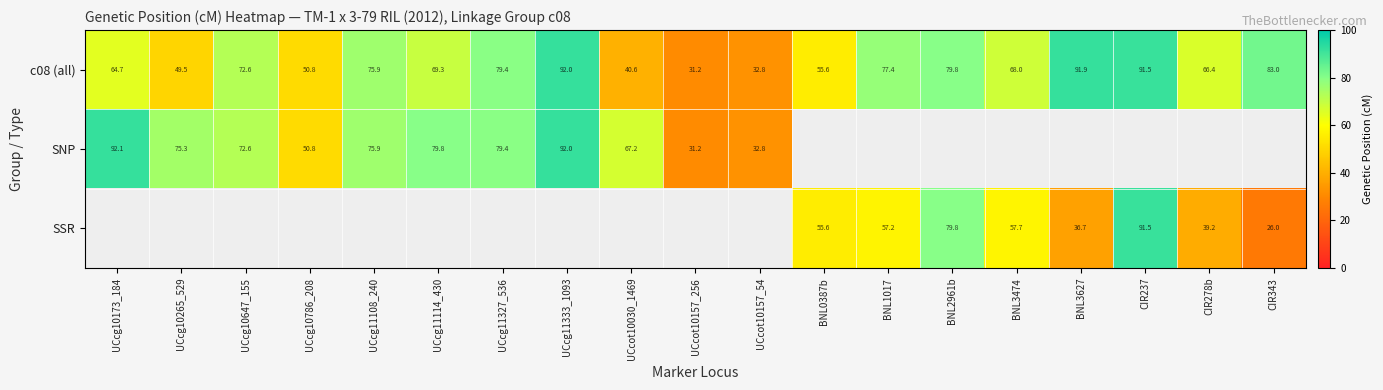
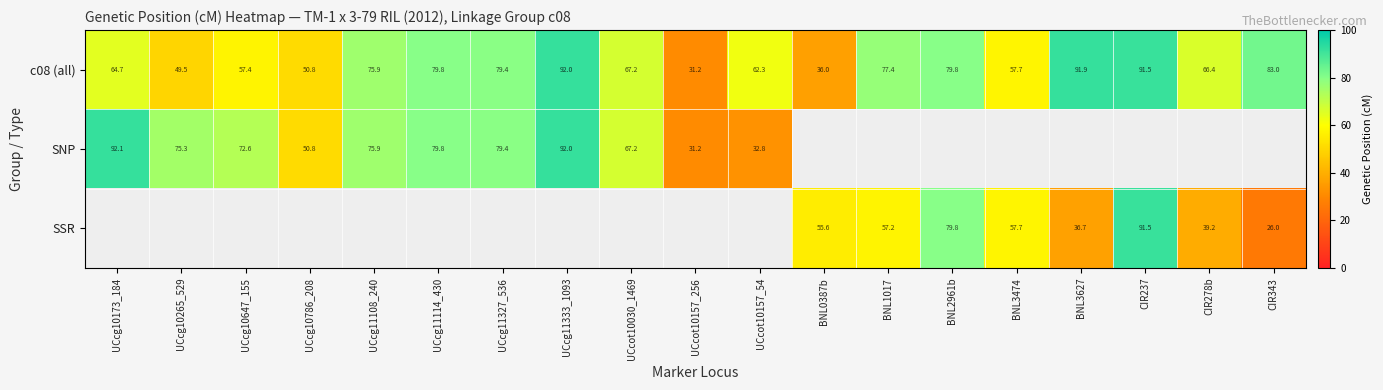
  {
    "c08 (all)": {
      "UCcg10173_184": 64.7,
      "UCcg10265_529": 49.5,
-     "UCcg10647_155": 72.6,
+     "UCcg10647_155": 57.4,
      "UCcg10786_208": 50.8,
      "UCcg11108_240": 75.9,
-     "UCcg11114_430": 69.3,
+     "UCcg11114_430": 79.8,
      "UCcg11327_536": 79.4,
      "UCcg11333_1093": 92.0,
-     "UCcot10030_1469": 40.6,
+     "UCcot10030_1469": 67.2,
      "UCcot10157_256": 31.2,
-     "UCcot10157_54": 32.8,
-     "BNL0387b": 55.6,
+     "UCcot10157_54": 62.3,
+     "BNL0387b": 36.0,
      "BNL1017": 77.4,
      "BNL2961b": 79.8,
-     "BNL3474": 68.0,
+     "BNL3474": 57.7,
      "BNL3627": 91.9,
      "CIR237": 91.5,
      "CIR278b": 66.4,
      "CIR343": 83.0
    },
    "SNP": {
      "UCcg10173_184": 92.1,
      "UCcg10265_529": 75.3,
      "UCcg10647_155": 72.6,
      "UCcg10786_208": 50.8,
      "UCcg11108_240": 75.9,
      "UCcg11114_430": 79.8,
      "UCcg11327_536": 79.4,
      "UCcg11333_1093": 92.0,
      "UCcot10030_1469": 67.2,
      "UCcot10157_256": 31.2,
      "UCcot10157_54": 32.8
    },
    "SSR": {
      "BNL0387b": 55.6,
      "BNL1017": 57.2,
      "BNL2961b": 79.8,
      "BNL3474": 57.7,
      "BNL3627": 36.7,
      "CIR237": 91.5,
      "CIR278b": 39.2,
      "CIR343": 26.0
    }
  }
